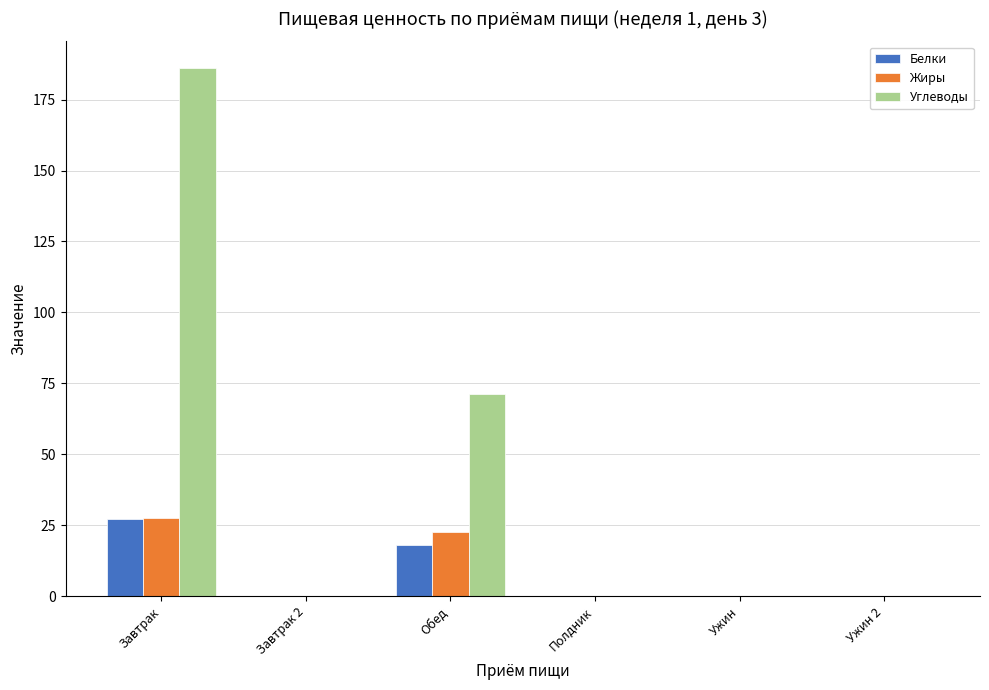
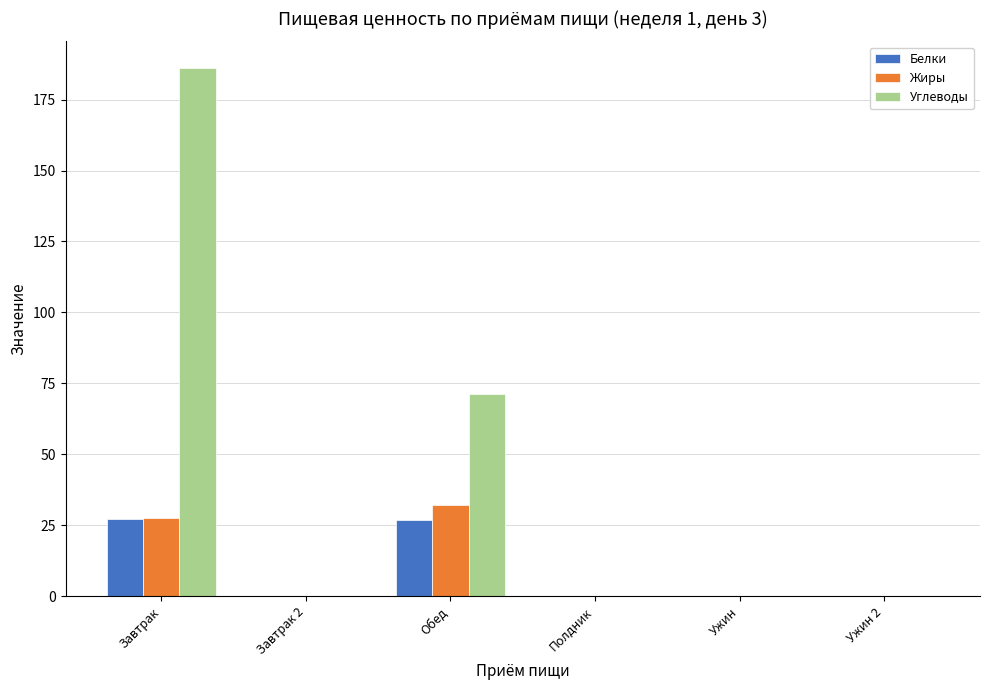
  {
    "Белки": {
      "Завтрак": 27,
      "Завтрак 2": 0,
-     "Обед": 18,
+     "Обед": 27,
      "Полдник": 0,
      "Ужин": 0,
      "Ужин 2": 0
    },
    "Жиры": {
      "Завтрак": 28,
      "Завтрак 2": 0,
-     "Обед": 23,
+     "Обед": 32,
      "Полдник": 0,
      "Ужин": 0,
      "Ужин 2": 0
    },
    "Углеводы": {
      "Завтрак": 186,
      "Завтрак 2": 0,
      "Обед": 71,
      "Полдник": 0,
      "Ужин": 0,
      "Ужин 2": 0
    }
  }
